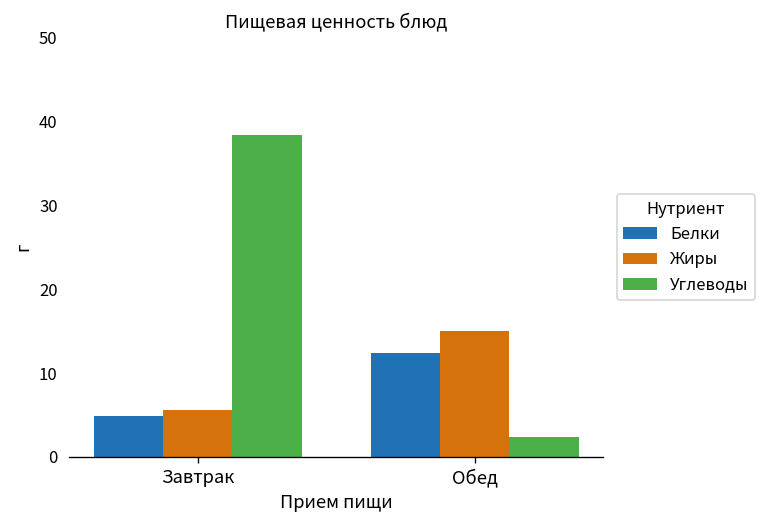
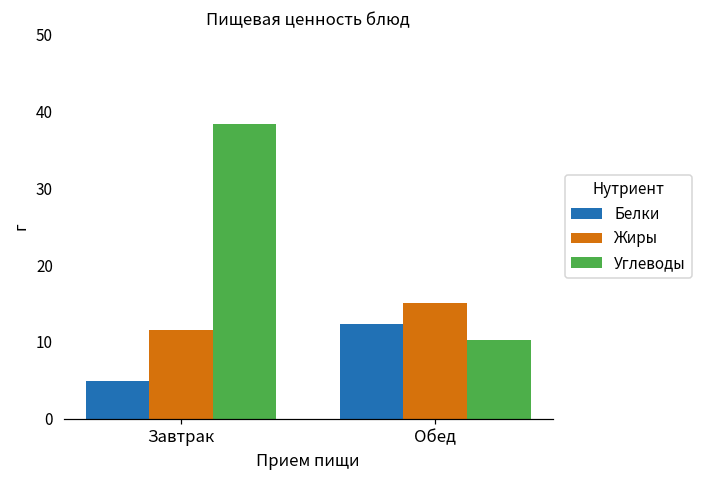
  {
    "Белки": {
      "Завтрак": 5,
      "Обед": 12
    },
    "Жиры": {
-     "Завтрак": 6,
+     "Завтрак": 12,
      "Обед": 15
    },
    "Углеводы": {
      "Завтрак": 38,
-     "Обед": 2
+     "Обед": 10
    }
  }
